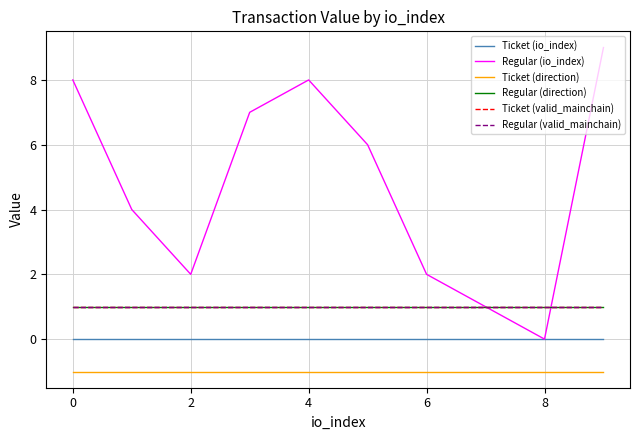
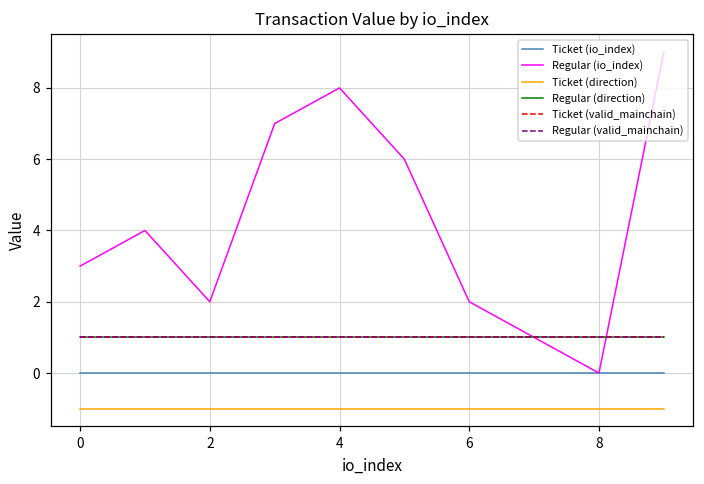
  {
    "Ticket (io_index)": {
      "0": 0,
      "2": 0,
      "4": 0,
      "6": 0
    },
    "Regular (io_index)": {
-     "0": 8,
+     "0": 3,
      "2": 2,
      "4": 8,
      "6": 2
    },
    "Ticket (direction)": {
      "0": -1,
      "2": -1,
      "4": -1,
      "6": -1,
      "8": -1
    },
    "Regular (valid_mainchain)": {
      "0": 1,
      "2": 1,
      "4": 1,
      "6": 1,
      "8": 1
    }
  }
